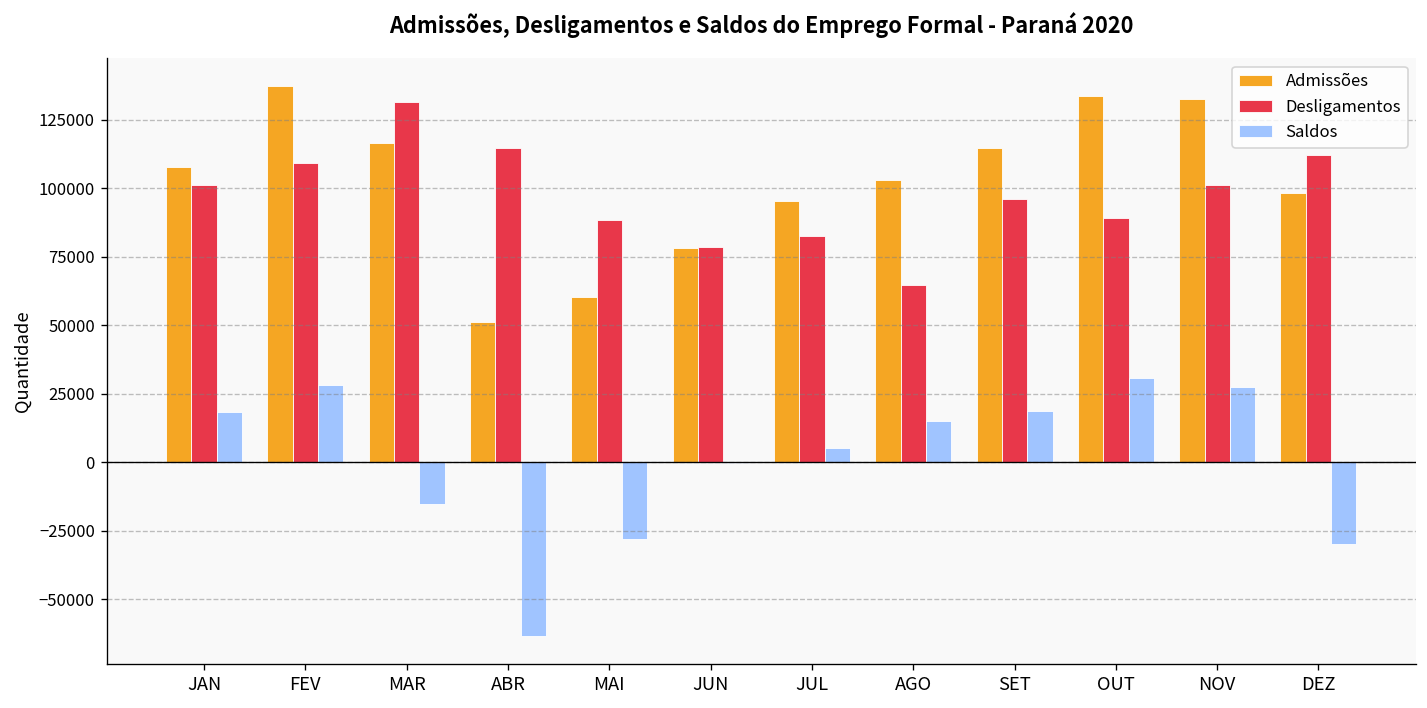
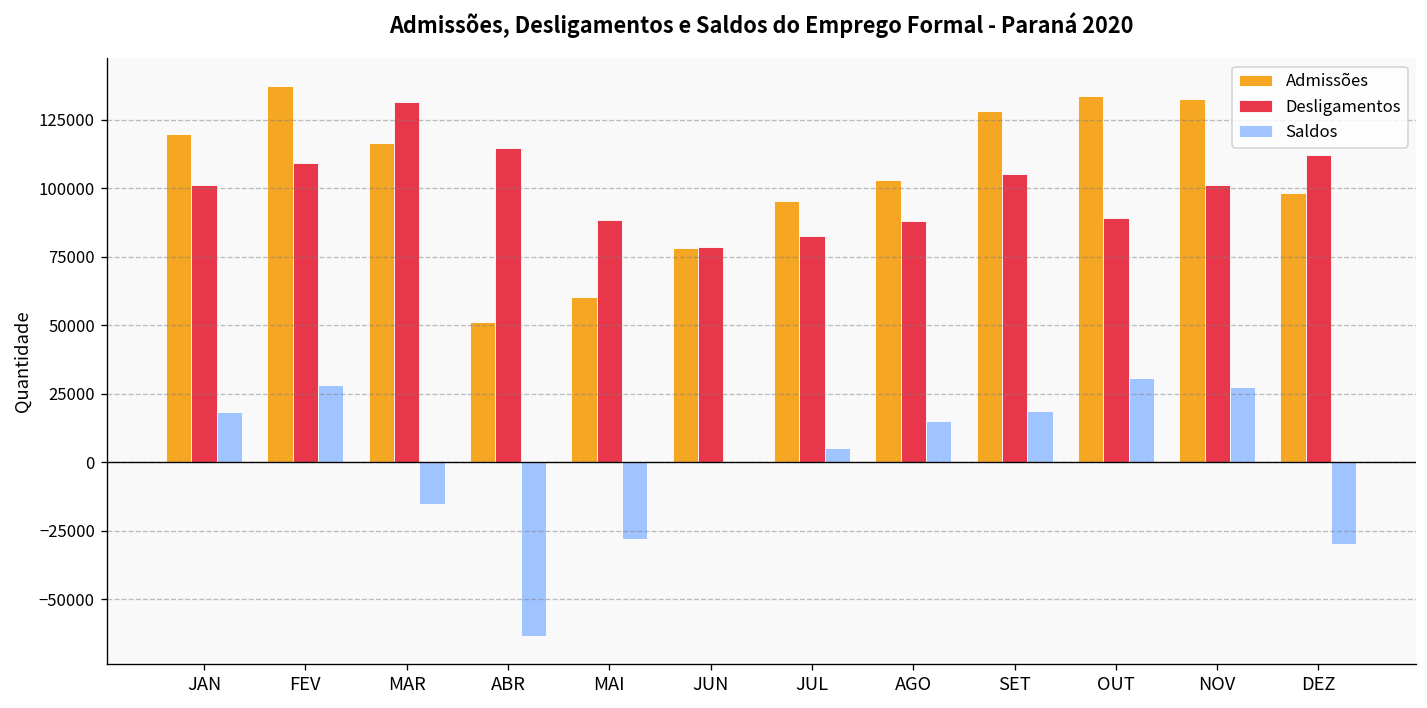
  {
    "Admissões": {
-     "JAN": 108000,
+     "JAN": 120000,
      "FEV": 137000,
      "MAR": 117000,
      "ABR": 51000,
      "MAI": 60000,
      "JUN": 78000,
      "JUL": 95000,
      "AGO": 103000,
-     "SET": 115000,
+     "SET": 128000,
      "OUT": 134000,
      "NOV": 133000,
      "DEZ": 98000
    },
    "Desligamentos": {
      "JAN": 101000,
      "FEV": 109000,
      "MAR": 132000,
      "ABR": 115000,
      "MAI": 88000,
      "JUN": 78000,
      "JUL": 83000,
-     "AGO": 65000,
-     "SET": 96000,
+     "AGO": 88000,
+     "SET": 105000,
      "OUT": 89000,
      "NOV": 101000,
      "DEZ": 112000
    },
    "Saldos": {
      "JAN": 19000,
      "FEV": 28000,
      "MAR": -15000,
      "ABR": -64000,
      "MAI": -28000,
      "JUL": 5000,
      "AGO": 15000,
      "SET": 19000,
      "OUT": 31000,
      "NOV": 28000,
      "DEZ": -30000
    }
  }
